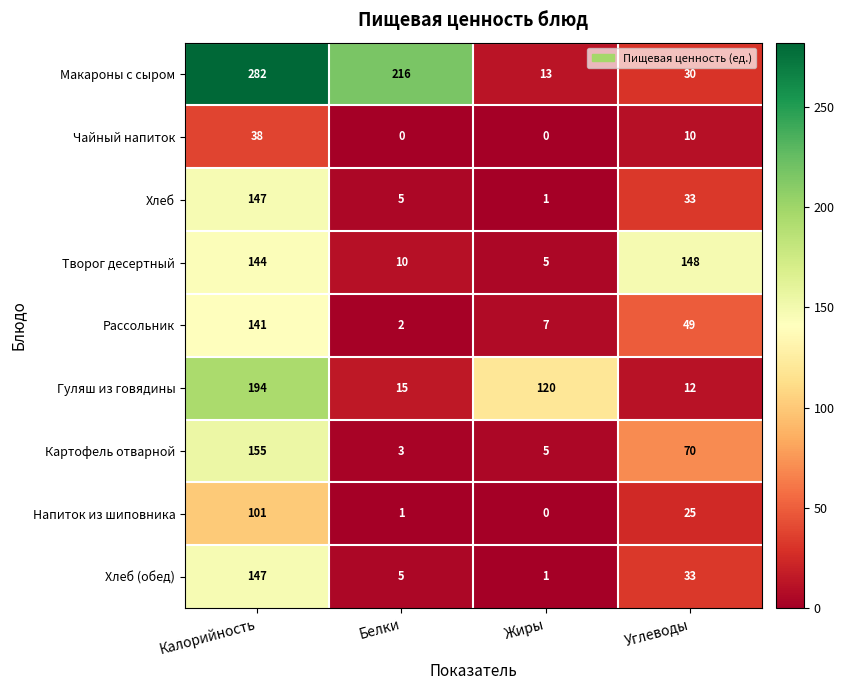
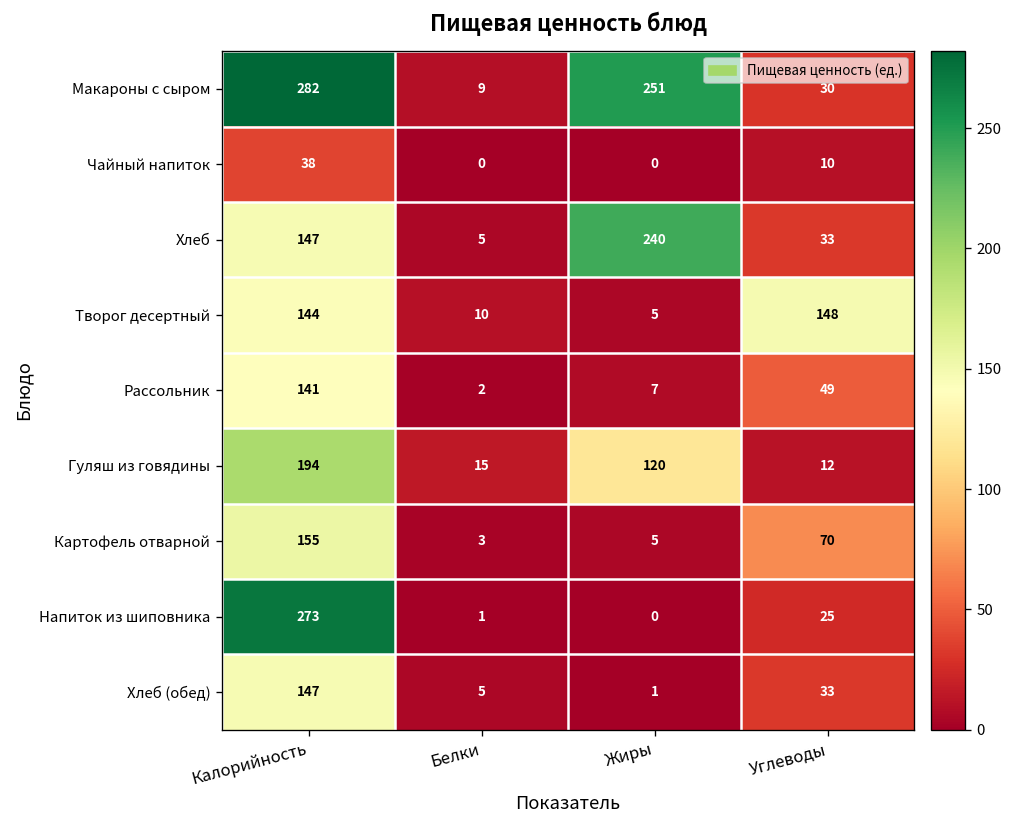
  {
    "Макароны с сыром": {
      "Калорийность": 282,
-     "Белки": 216,
-     "Жиры": 13
+     "Белки": 9,
+     "Жиры": 251
    },
    "Чайный напиток": {
      "Калорийность": 38,
      "Белки": 0,
      "Жиры": 0,
      "Углеводы": 10
    },
    "Хлеб": {
      "Калорийность": 147,
      "Белки": 5,
-     "Жиры": 1,
+     "Жиры": 240,
      "Углеводы": 33
    },
    "Творог десертный": {
      "Калорийность": 144,
      "Белки": 10,
      "Жиры": 5,
      "Углеводы": 148
    },
    "Рассольник": {
      "Калорийность": 141,
      "Белки": 2,
      "Жиры": 7,
      "Углеводы": 49
    },
    "Гуляш из говядины": {
      "Калорийность": 194,
      "Белки": 15,
      "Жиры": 120,
      "Углеводы": 12
    },
    "Картофель отварной": {
      "Калорийность": 155,
      "Белки": 3,
      "Жиры": 5,
      "Углеводы": 70
    },
    "Напиток из шиповника": {
-     "Калорийность": 101,
+     "Калорийность": 273,
      "Белки": 1,
      "Жиры": 0,
      "Углеводы": 25
    },
    "Хлеб (обед)": {
      "Калорийность": 147,
      "Белки": 5,
      "Жиры": 1,
      "Углеводы": 33
    }
  }
